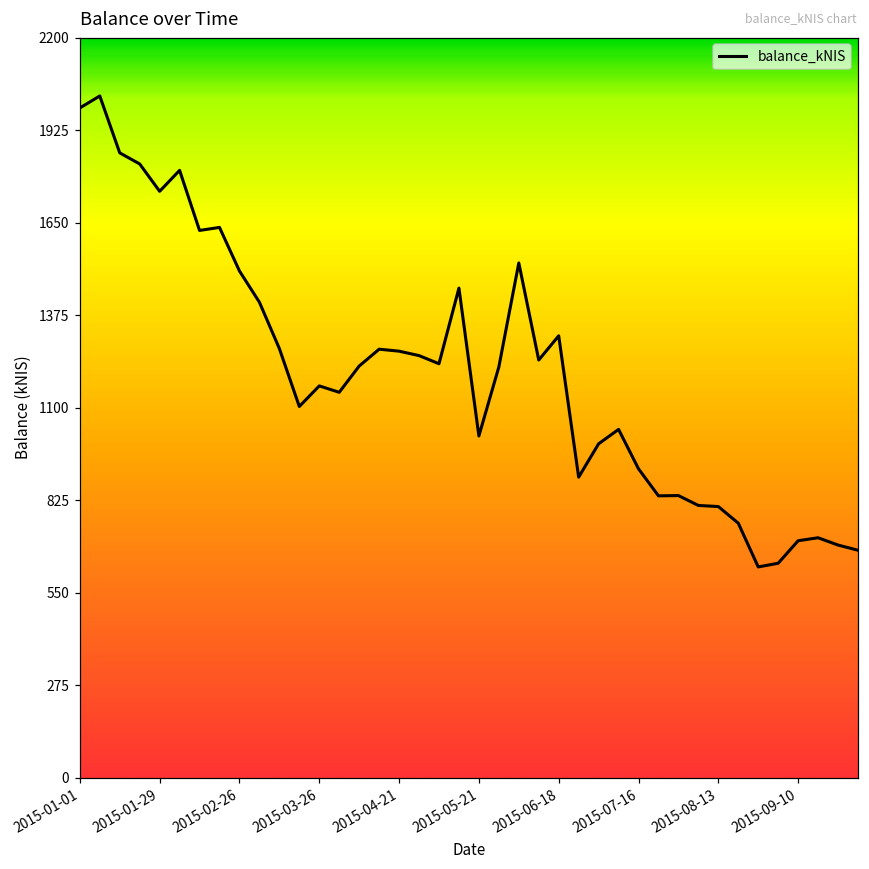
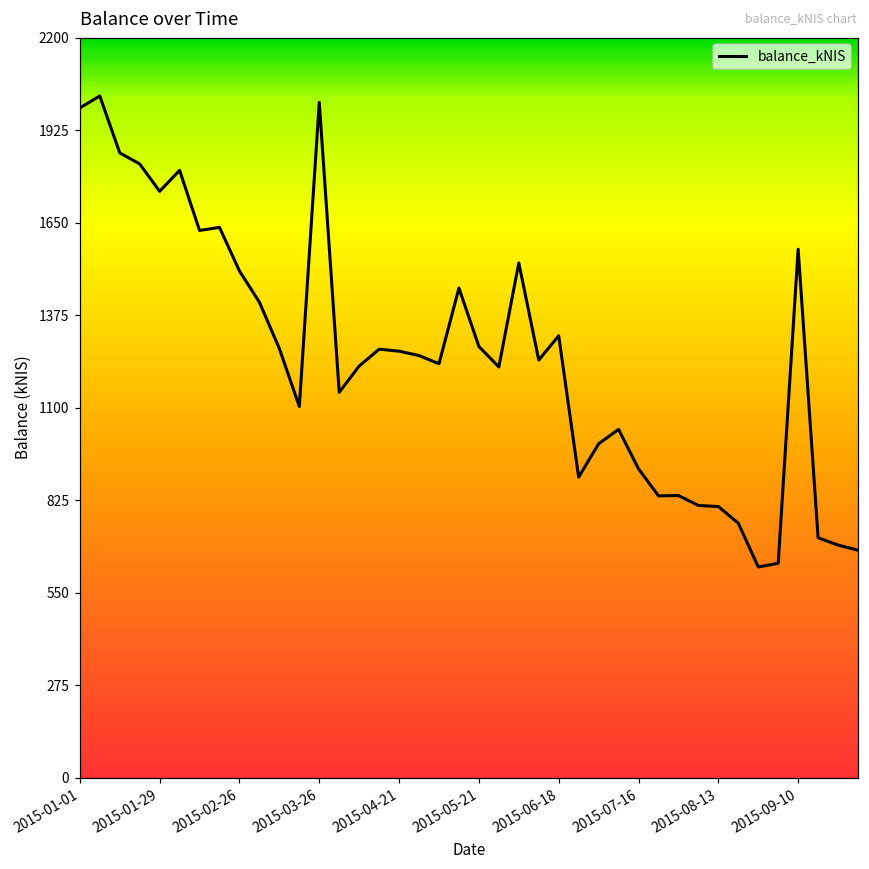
  {
    "2015-01-01": 1990,
    "2015-01-29": 1740,
    "2015-02-26": 1510,
-   "2015-03-26": 1160,
+   "2015-03-26": 2010,
    "2015-04-21": 1270,
-   "2015-05-21": 1020,
+   "2015-05-21": 1280,
    "2015-06-18": 1310,
    "2015-07-16": 920,
    "2015-08-13": 810,
-   "2015-09-10": 700
+   "2015-09-10": 1570
  }
